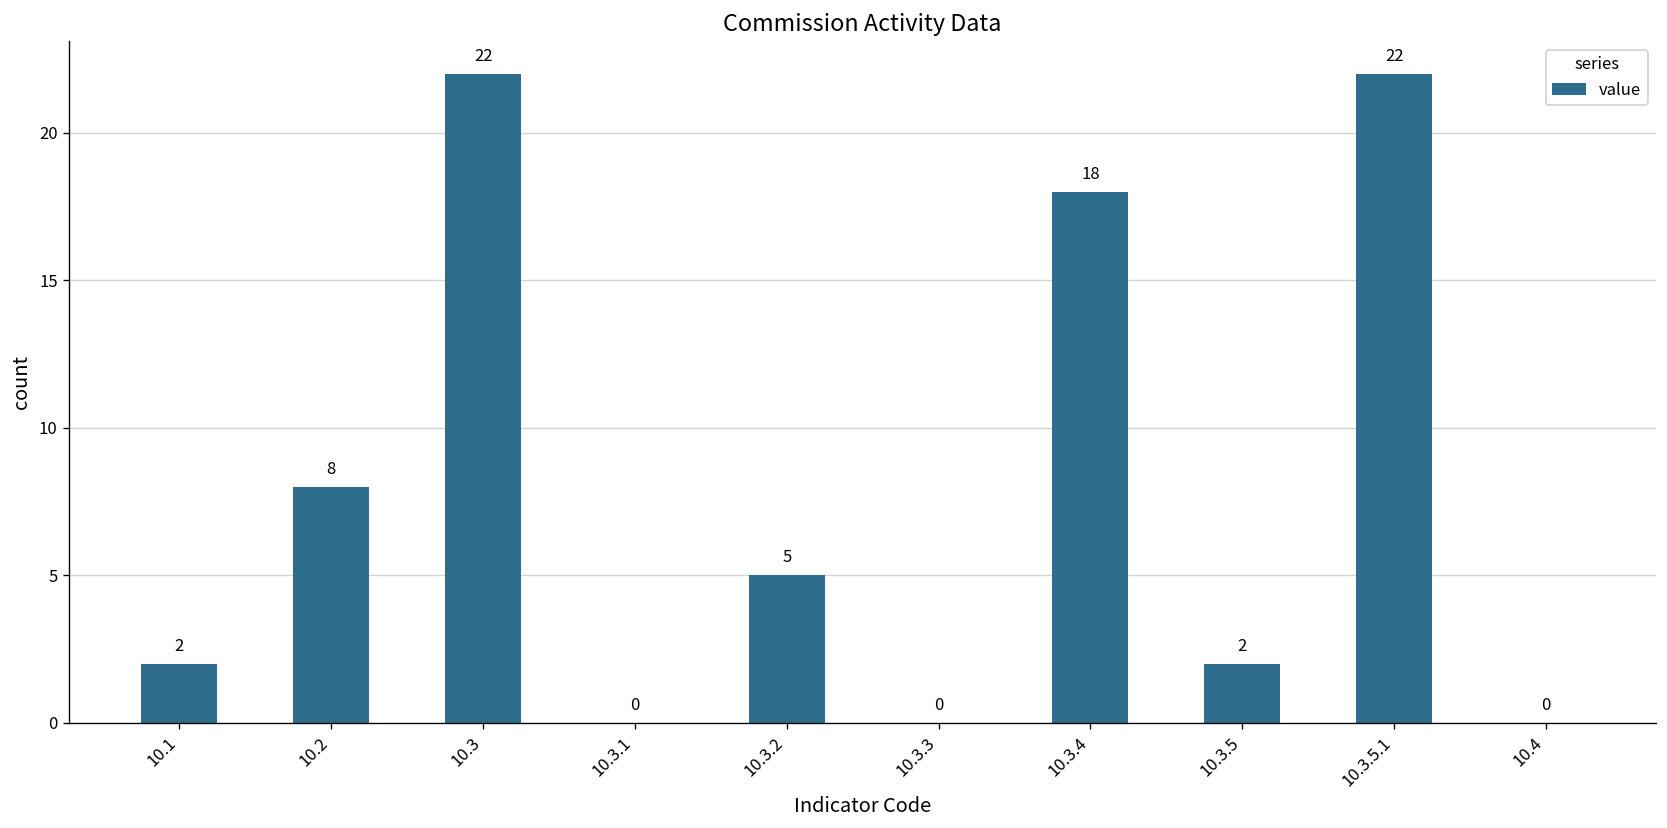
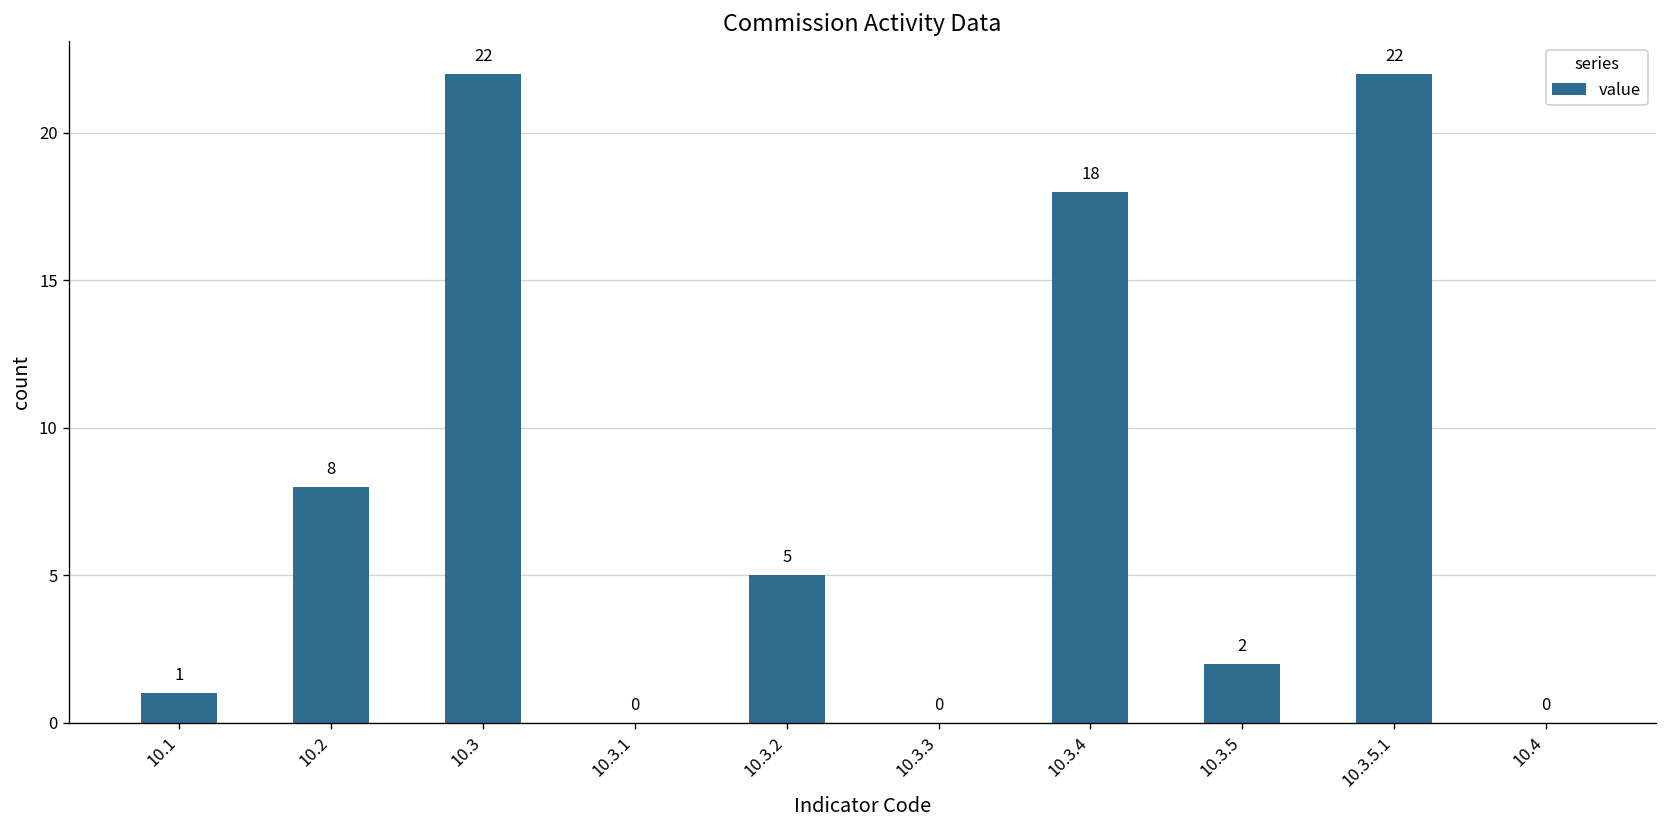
  {
-   "10.1": 2,
+   "10.1": 1,
    "10.2": 8,
    "10.3": 22,
    "10.3.1": 0,
    "10.3.2": 5,
    "10.3.3": 0,
    "10.3.4": 18,
    "10.3.5": 2,
    "10.3.5.1": 22,
    "10.4": 0
  }
